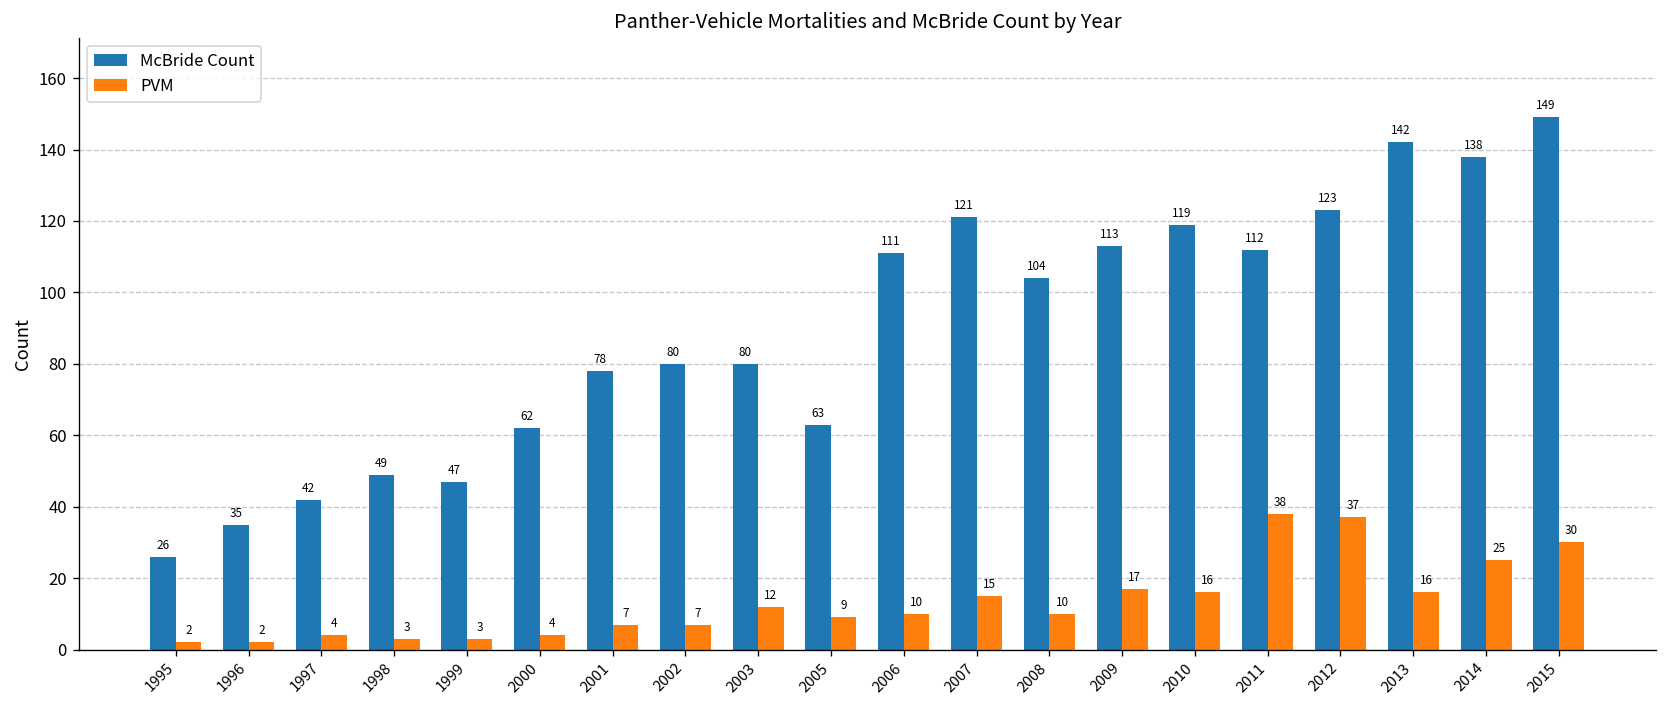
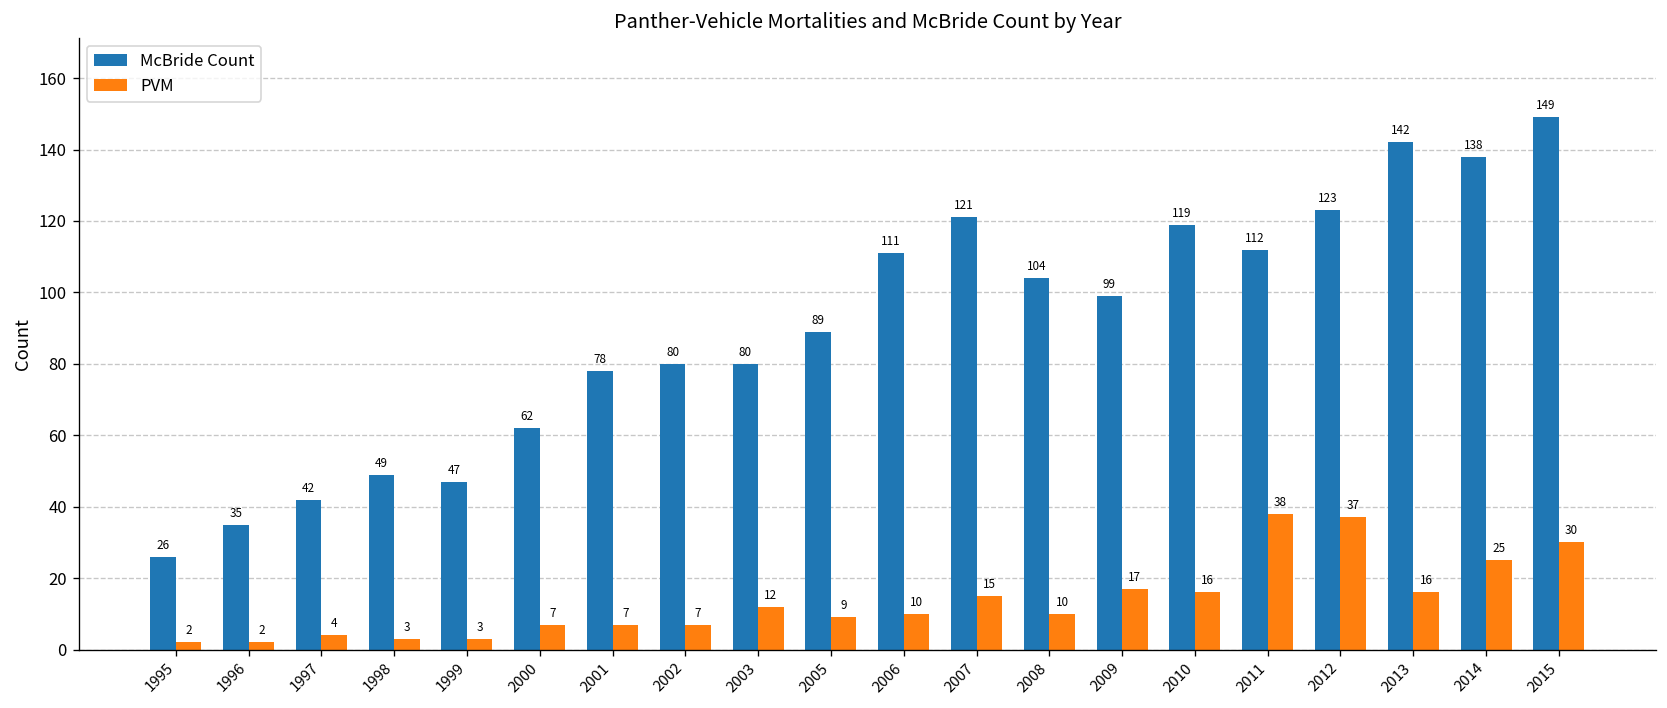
  {
    "McBride Count": {
      "1995": 26,
      "1996": 35,
      "1997": 42,
      "1998": 49,
      "1999": 47,
      "2000": 62,
      "2001": 78,
      "2002": 80,
      "2003": 80,
-     "2005": 63,
+     "2005": 89,
      "2006": 111,
      "2007": 121,
      "2008": 104,
-     "2009": 113,
+     "2009": 99,
      "2010": 119,
      "2011": 112,
      "2012": 123,
      "2013": 142,
      "2014": 138,
      "2015": 149
    },
    "PVM": {
      "1995": 2,
      "1996": 2,
      "1997": 4,
      "1998": 3,
      "1999": 3,
-     "2000": 4,
+     "2000": 7,
      "2001": 7,
      "2002": 7,
      "2003": 12,
      "2005": 9,
      "2006": 10,
      "2007": 15,
      "2008": 10,
      "2009": 17,
      "2010": 16,
      "2011": 38,
      "2012": 37,
      "2013": 16,
      "2014": 25,
      "2015": 30
    }
  }
